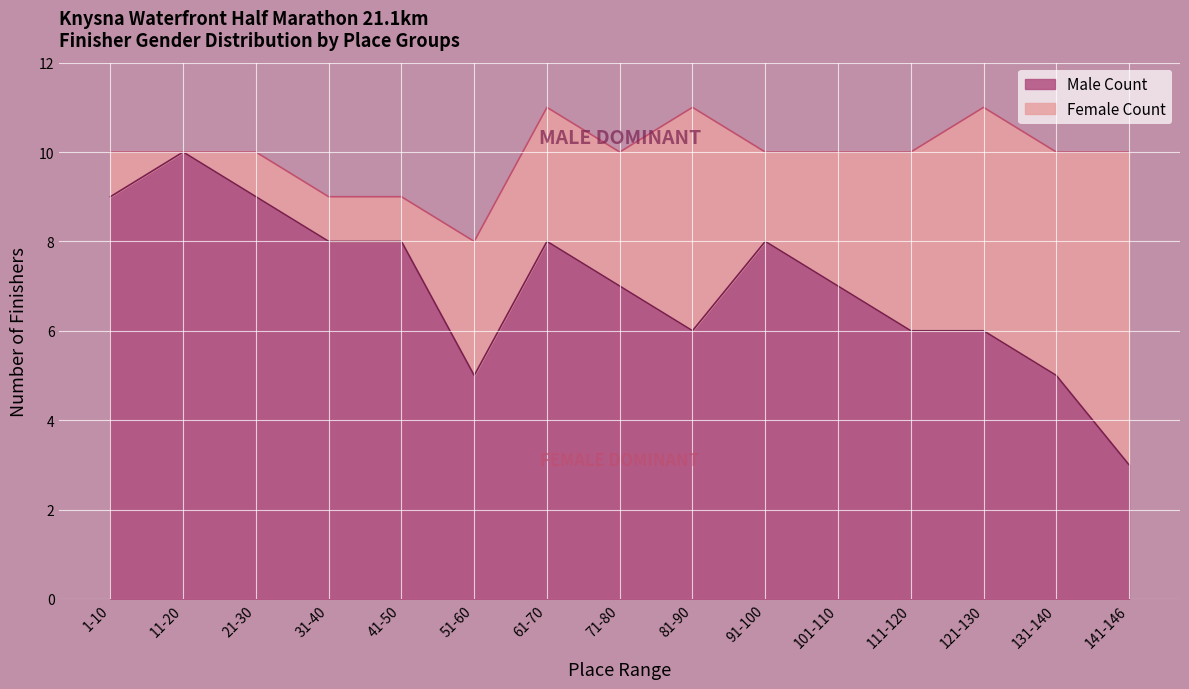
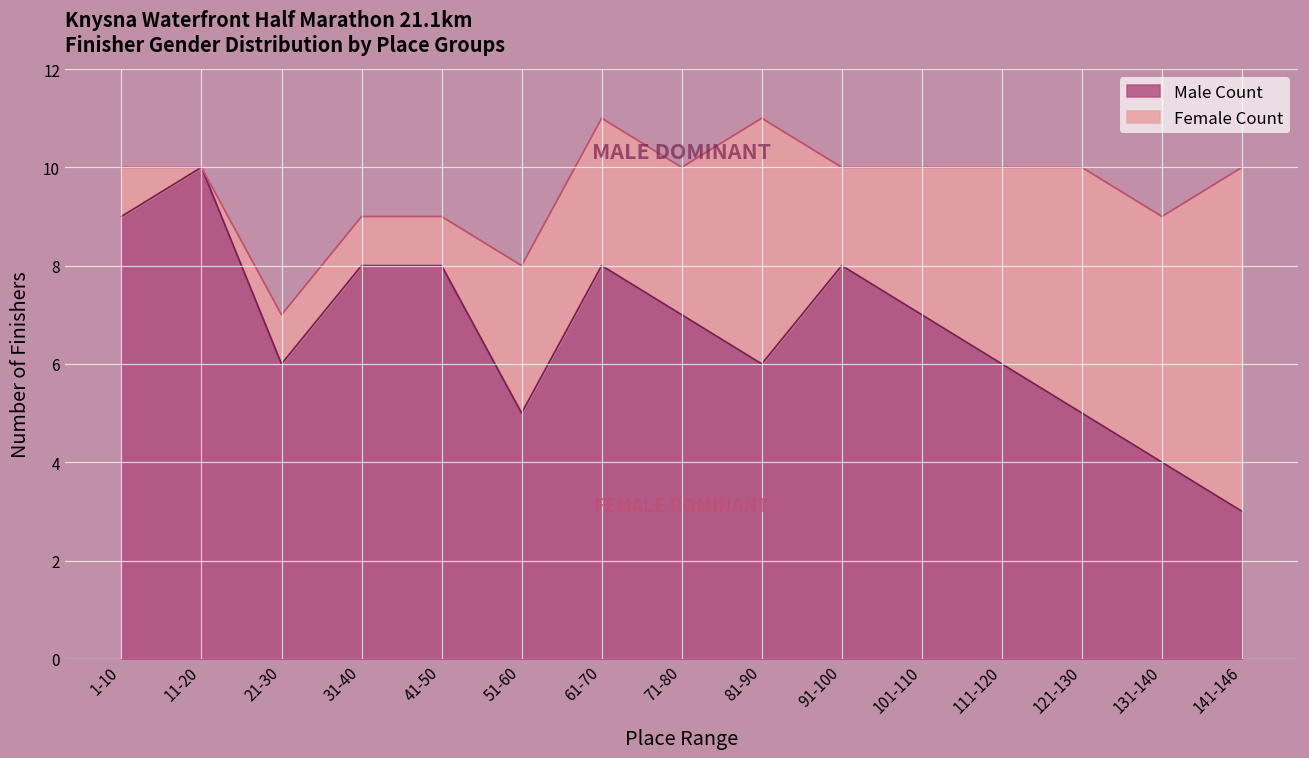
  {
    "Male Count": {
      "1-10": 9,
-     "21-30": 9,
+     "21-30": 6,
      "31-40": 8,
      "41-50": 8,
      "51-60": 5,
      "61-70": 8,
      "71-80": 7,
      "81-90": 6,
      "91-100": 8,
      "101-110": 7,
      "111-120": 6,
-     "121-130": 6,
-     "131-140": 5,
+     "121-130": 5,
+     "131-140": 4,
      "141-146": 3
    },
    "Female Count": {
      "1-10": 1,
      "21-30": 1,
      "31-40": 1,
      "41-50": 1,
      "51-60": 3,
      "61-70": 3,
      "71-80": 3,
      "81-90": 5,
      "91-100": 2,
      "101-110": 3,
      "111-120": 4,
      "121-130": 5,
      "131-140": 5,
      "141-146": 7
    }
  }
